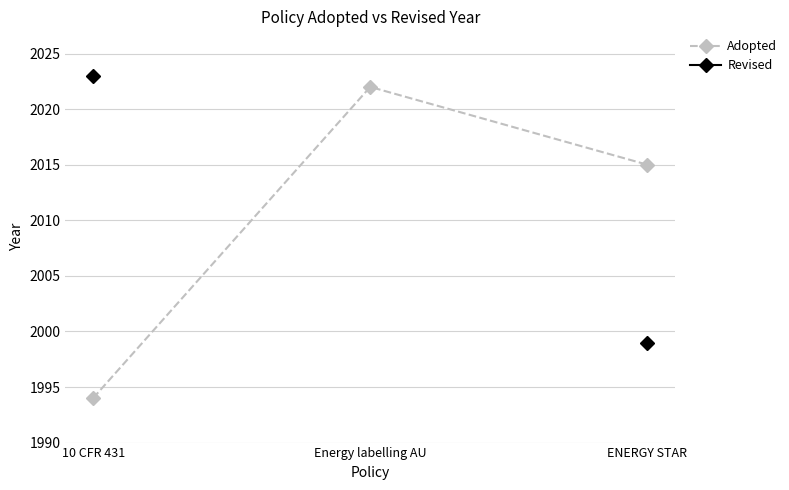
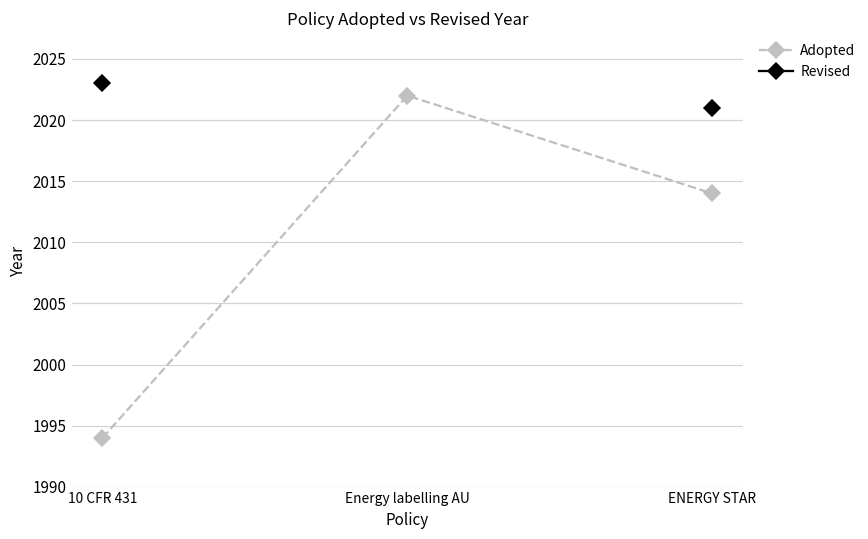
  {
    "Adopted": {
      "10 CFR 431": 1994,
      "Energy labelling AU": 2022,
-     "ENERGY STAR": 2015
+     "ENERGY STAR": 2014
    },
    "Revised": {
      "10 CFR 431": 2023,
-     "ENERGY STAR": 1999
+     "ENERGY STAR": 2021
    }
  }
